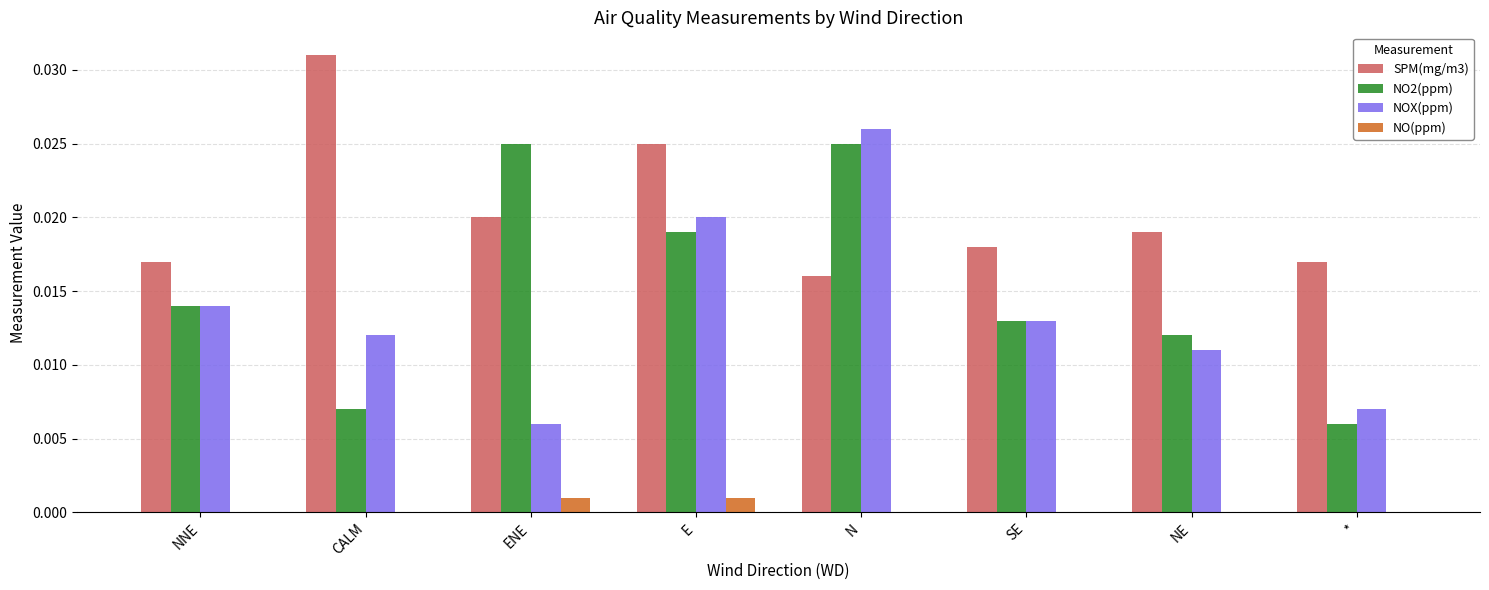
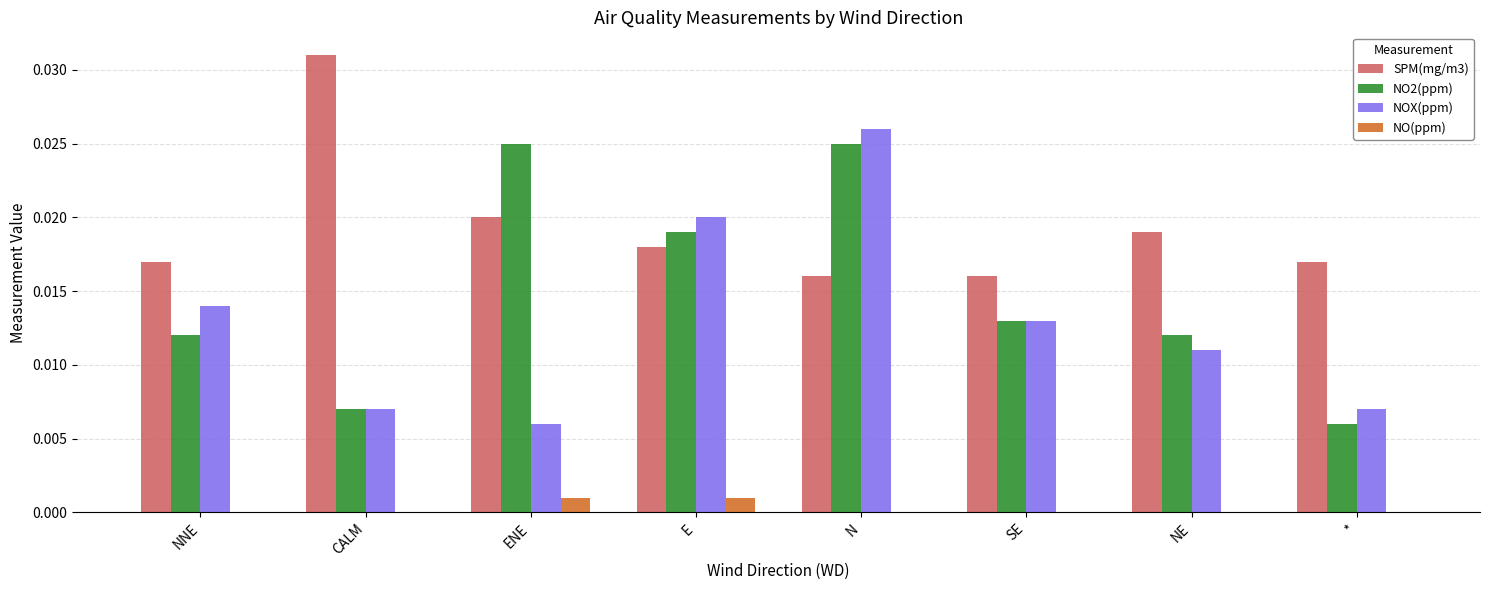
  {
    "SPM(mg/m3)": {
      "NNE": 0.017,
      "CALM": 0.031,
      "ENE": 0.020,
-     "E": 0.025,
+     "E": 0.018,
      "N": 0.016,
-     "SE": 0.018,
+     "SE": 0.016,
      "NE": 0.019,
      "*": 0.017
    },
    "NO2(ppm)": {
-     "NNE": 0.014,
+     "NNE": 0.012,
      "CALM": 0.007,
      "ENE": 0.025,
      "E": 0.019,
      "N": 0.025,
      "SE": 0.013,
      "NE": 0.012,
      "*": 0.006
    },
    "NOX(ppm)": {
      "NNE": 0.014,
-     "CALM": 0.012,
+     "CALM": 0.007,
      "ENE": 0.006,
      "E": 0.020,
      "N": 0.026,
      "SE": 0.013,
      "NE": 0.011,
      "*": 0.007
    },
    "NO(ppm)": {
      "NNE": 0.000,
      "CALM": 0.000,
      "ENE": 0.001,
      "E": 0.001,
      "N": 0.000,
      "SE": 0.000,
      "NE": 0.000,
      "*": 0.000
    }
  }
